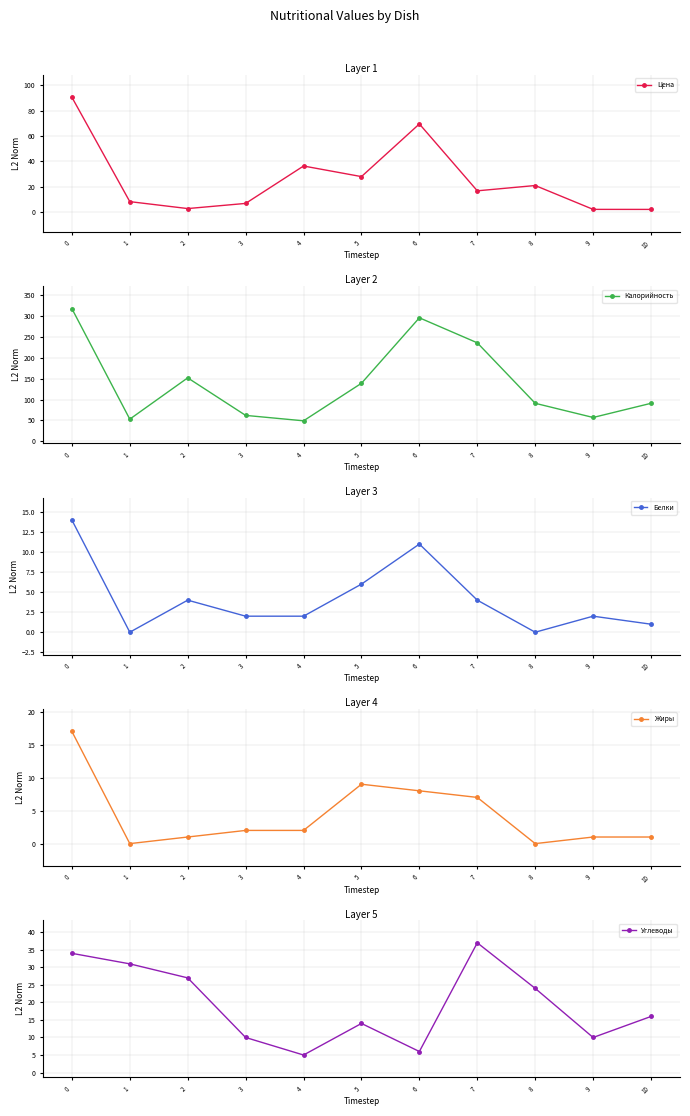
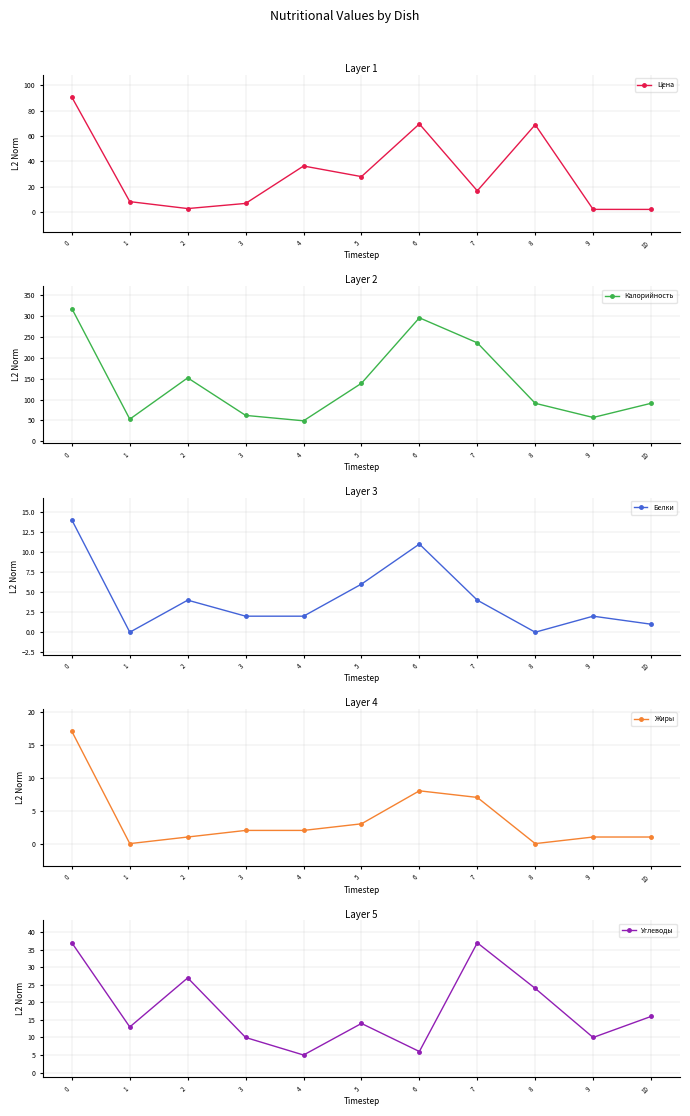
  {
    "Layer 1": {
      "0": 91,
      "1": 8,
      "2": 3,
      "3": 7,
      "4": 36,
      "5": 28,
      "6": 69,
      "7": 17,
-     "8": 21,
+     "8": 69,
      "9": 2,
      "10": 2
    },
    "Layer 2": {
      "0": 320,
      "1": 50,
      "2": 150,
      "3": 60,
      "4": 50,
      "5": 140,
      "6": 300,
      "7": 240,
      "8": 90,
      "9": 60,
      "10": 90
    },
    "Layer 3": {
      "0": 14,
      "1": 0,
      "2": 4,
      "3": 2,
      "4": 2,
      "5": 6,
      "6": 11,
      "7": 4,
      "8": 0,
      "9": 2,
      "10": 1
    },
    "Layer 4": {
      "0": 17,
      "1": 0,
      "2": 1,
      "3": 2,
      "4": 2,
-     "5": 9,
+     "5": 3,
      "6": 8,
      "7": 7,
      "8": 0,
      "9": 1,
      "10": 1
    },
    "Layer 5": {
-     "0": 34,
-     "1": 31,
+     "0": 37,
+     "1": 13,
      "2": 27,
      "3": 10,
      "4": 5,
      "5": 14,
      "6": 6,
      "7": 37,
      "8": 24,
      "9": 10,
      "10": 16
    }
  }
